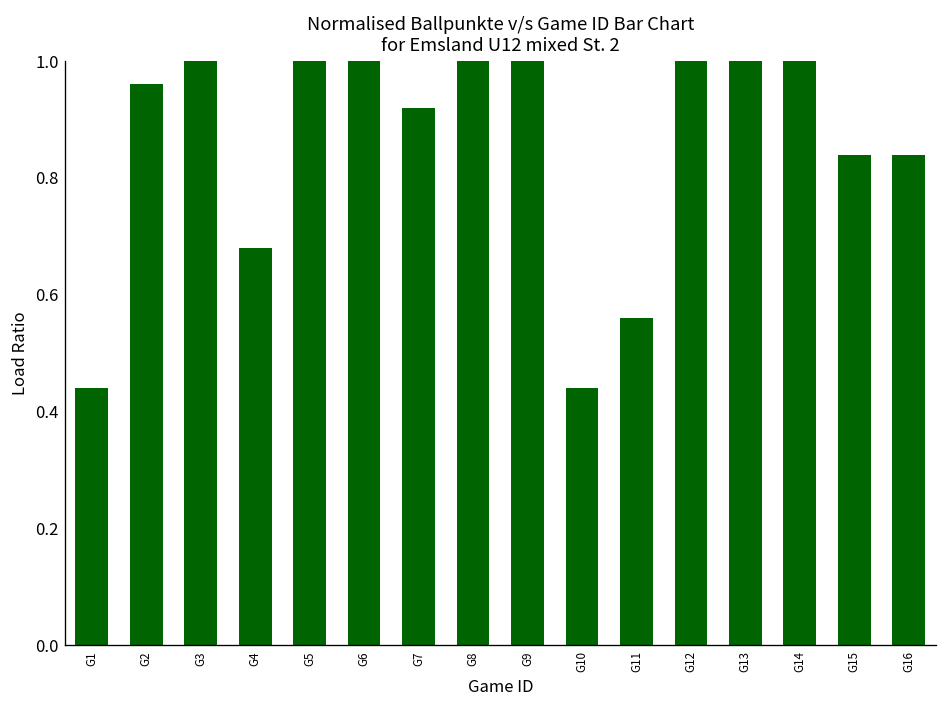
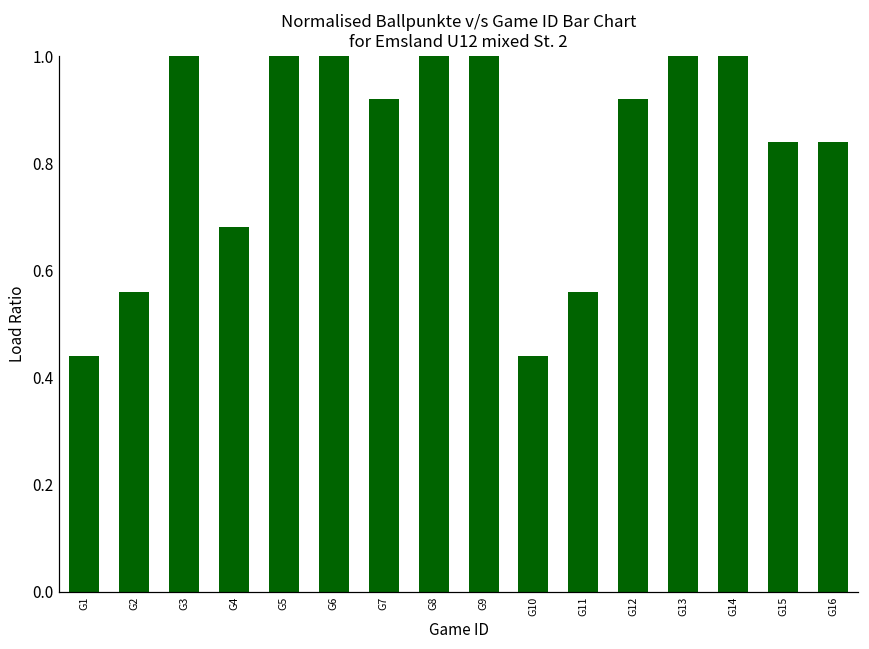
  {
    "G1": 0.44,
-   "G2": 0.96,
+   "G2": 0.56,
    "G3": 1.00,
    "G4": 0.68,
    "G5": 1.00,
    "G6": 1.00,
    "G7": 0.92,
    "G8": 1.00,
    "G9": 1.00,
    "G10": 0.44,
    "G11": 0.56,
-   "G12": 1.00,
+   "G12": 0.92,
    "G13": 1.00,
    "G14": 1.00,
    "G15": 0.84,
    "G16": 0.84
  }
